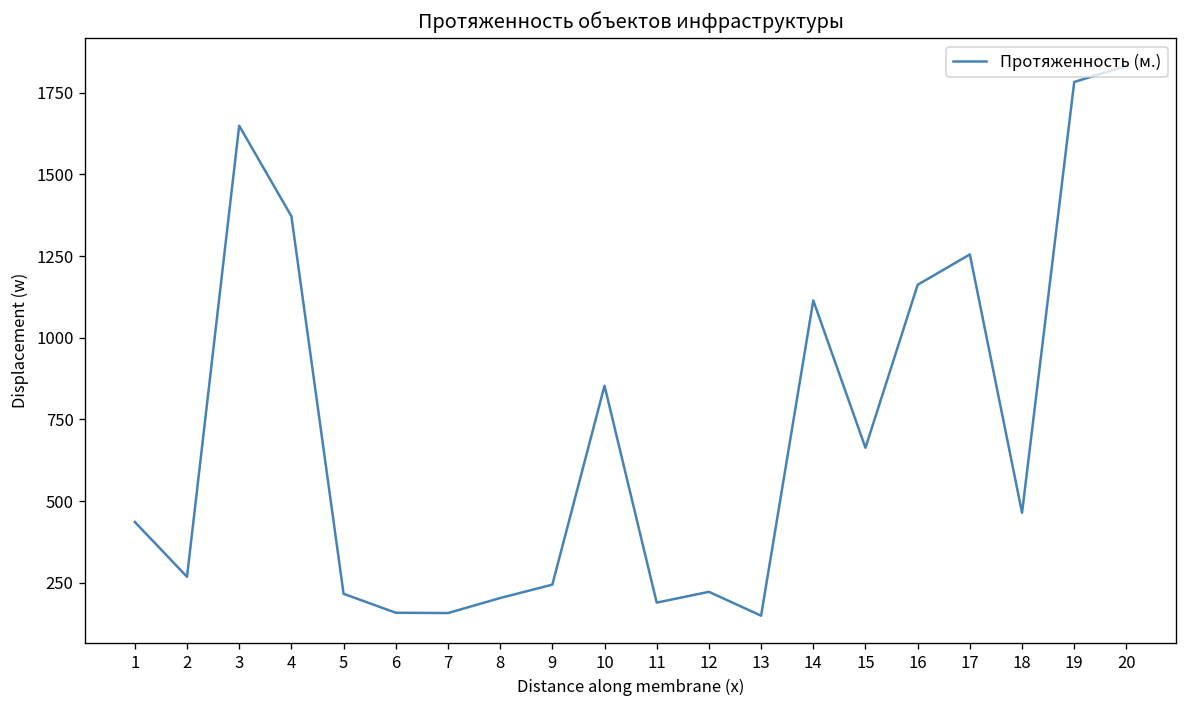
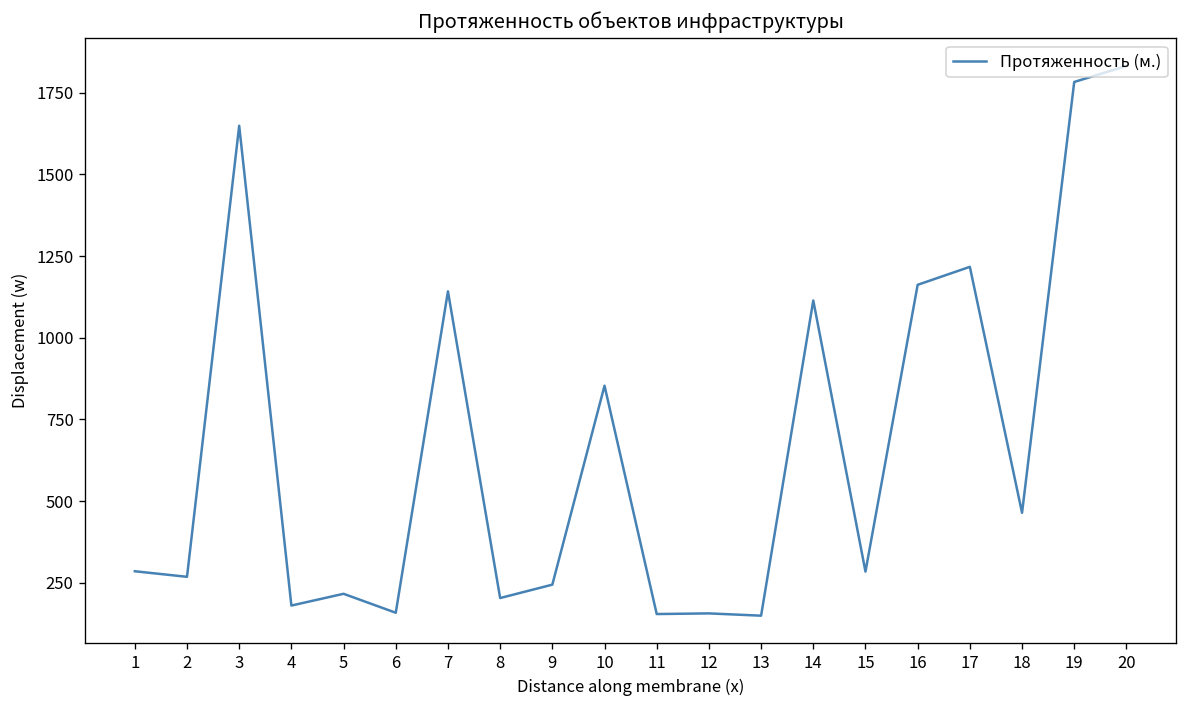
  {
-   "1": 440,
+   "1": 290,
    "2": 270,
    "3": 1650,
-   "4": 1370,
+   "4": 180,
    "5": 220,
    "6": 160,
-   "7": 160,
+   "7": 1140,
    "8": 200,
    "9": 240,
    "10": 850,
-   "11": 190,
-   "12": 220,
+   "11": 150,
+   "12": 160,
    "13": 150,
    "14": 1110,
-   "15": 660,
+   "15": 280,
    "16": 1160,
-   "17": 1260,
+   "17": 1220,
    "18": 460,
    "19": 1780
  }
